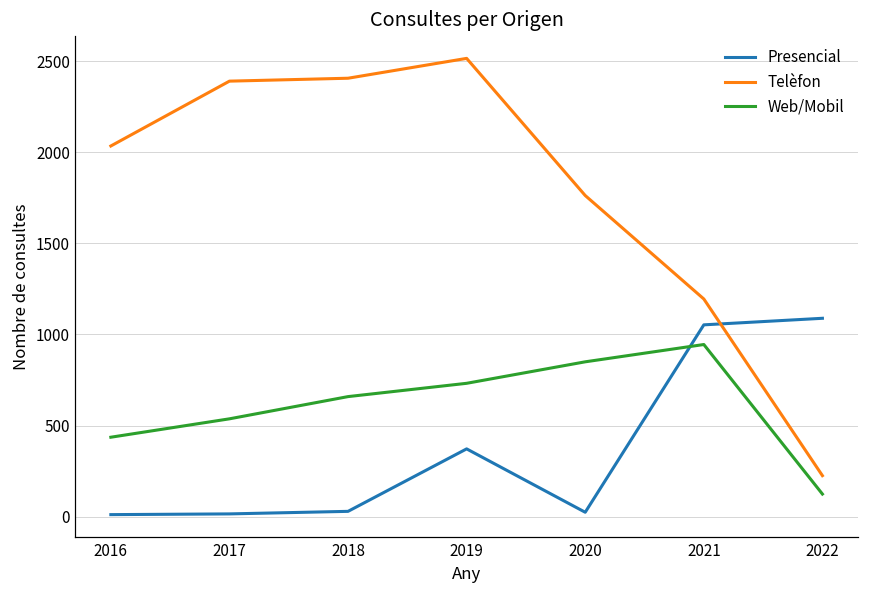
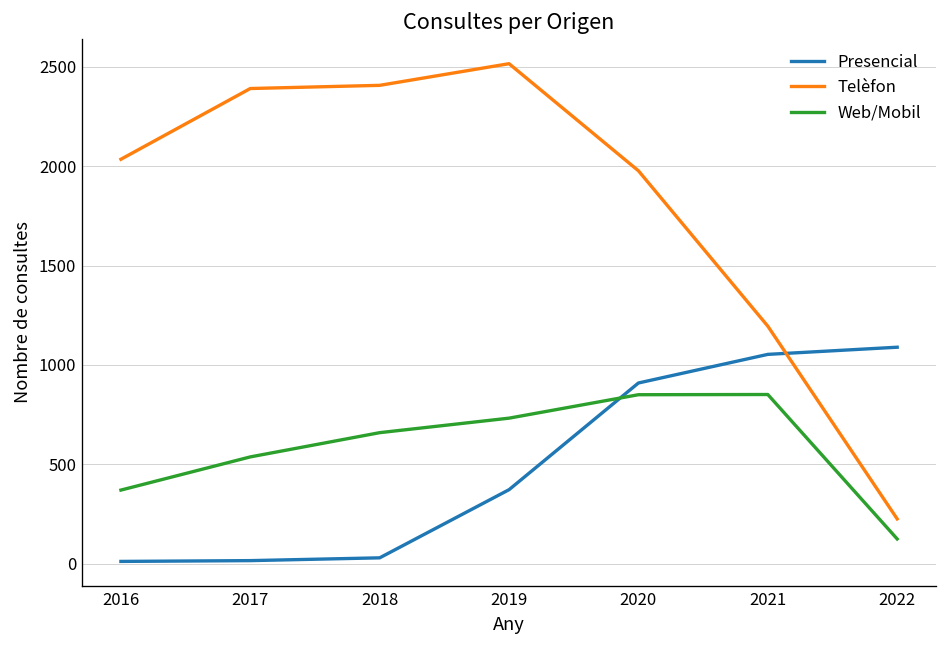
  {
    "Presencial": {
      "2016": 10,
      "2017": 20,
      "2018": 30,
      "2019": 370,
-     "2020": 20,
+     "2020": 910,
      "2021": 1050,
      "2022": 1090
    },
    "Telèfon": {
      "2016": 2040,
      "2017": 2390,
      "2018": 2410,
      "2019": 2520,
-     "2020": 1760,
+     "2020": 1980,
      "2021": 1200,
      "2022": 230
    },
    "Web/Mobil": {
-     "2016": 440,
+     "2016": 370,
      "2017": 540,
      "2018": 660,
      "2019": 730,
      "2020": 850,
-     "2021": 950,
+     "2021": 850,
      "2022": 120
    }
  }
